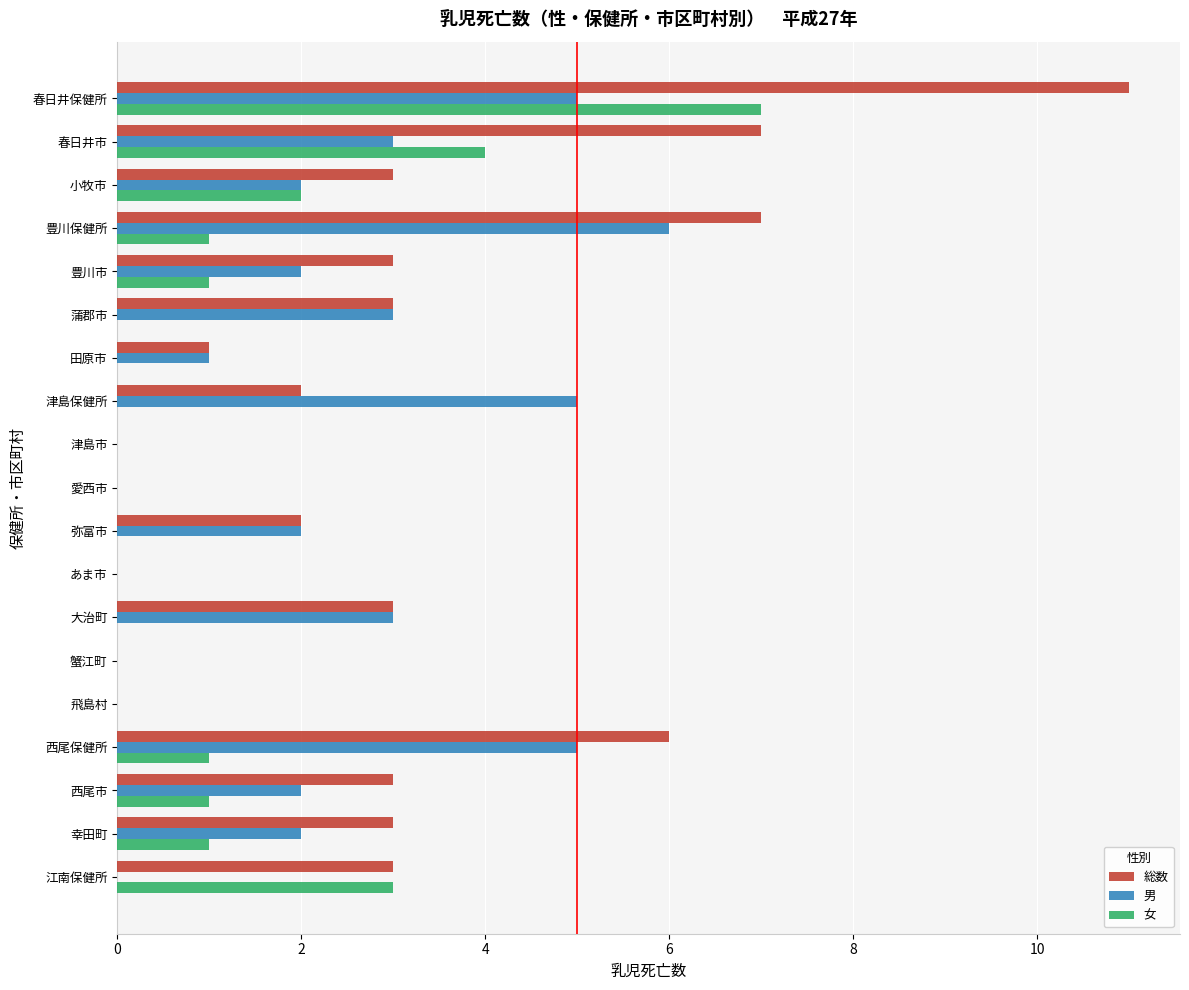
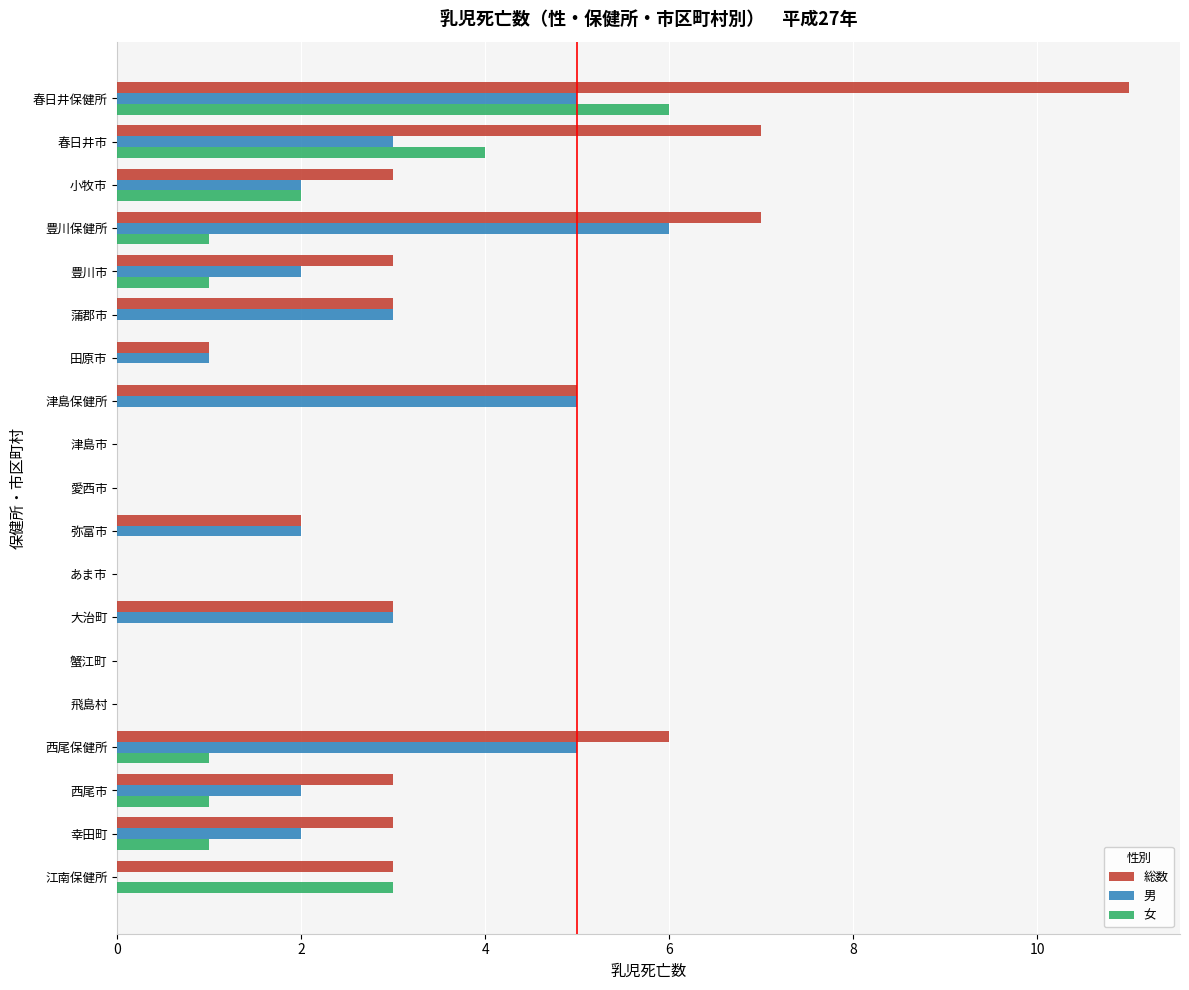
  {
    "総数": {
      "春日井保健所": 11,
      "春日井市": 7,
      "小牧市": 3,
      "豊川保健所": 7,
      "豊川市": 3,
      "蒲郡市": 3,
      "田原市": 1,
-     "津島保健所": 2,
+     "津島保健所": 5,
      "津島市": 0,
      "愛西市": 0,
      "弥富市": 2,
      "あま市": 0,
      "大治町": 3,
      "蟹江町": 0,
      "飛島村": 0,
      "西尾保健所": 6,
      "西尾市": 3,
      "幸田町": 3,
      "江南保健所": 3
    },
    "男": {
      "春日井保健所": 5,
      "春日井市": 3,
      "小牧市": 2,
      "豊川保健所": 6,
      "豊川市": 2,
      "蒲郡市": 3,
      "田原市": 1,
      "津島保健所": 5,
      "津島市": 0,
      "愛西市": 0,
      "弥富市": 2,
      "あま市": 0,
      "大治町": 3,
      "蟹江町": 0,
      "飛島村": 0,
      "西尾保健所": 5,
      "西尾市": 2,
      "幸田町": 2,
      "江南保健所": 0
    },
    "女": {
-     "春日井保健所": 7,
+     "春日井保健所": 6,
      "春日井市": 4,
      "小牧市": 2,
      "豊川保健所": 1,
      "豊川市": 1,
      "蒲郡市": 0,
      "田原市": 0,
      "津島保健所": 0,
      "津島市": 0,
      "愛西市": 0,
      "弥富市": 0,
      "あま市": 0,
      "大治町": 0,
      "蟹江町": 0,
      "飛島村": 0,
      "西尾保健所": 1,
      "西尾市": 1,
      "幸田町": 1,
      "江南保健所": 3
    }
  }
